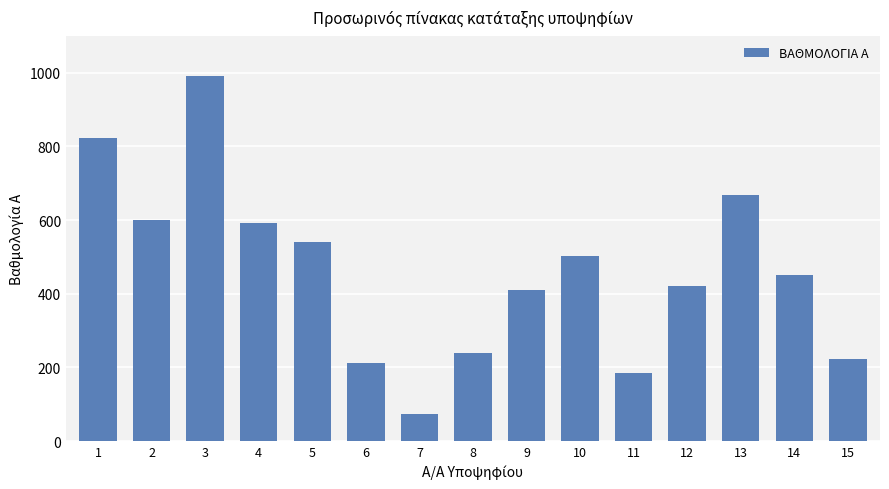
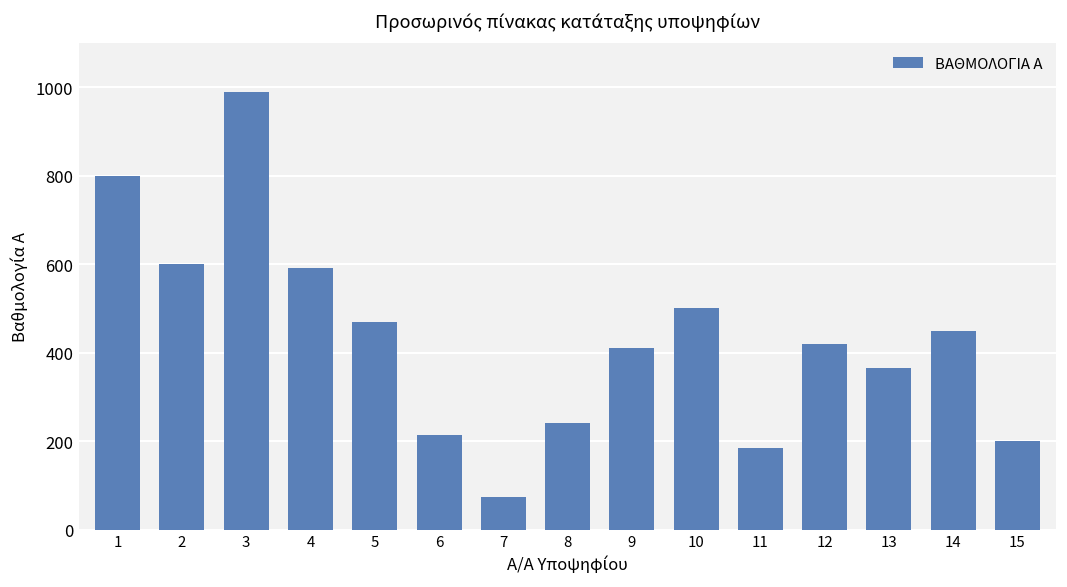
  {
-   "1": 820,
+   "1": 800,
    "2": 600,
    "3": 990,
    "4": 590,
-   "5": 540,
+   "5": 470,
    "6": 210,
    "7": 70,
    "8": 240,
    "9": 410,
    "10": 500,
    "11": 190,
    "12": 420,
-   "13": 670,
+   "13": 370,
    "14": 450,
-   "15": 220
+   "15": 200
  }
